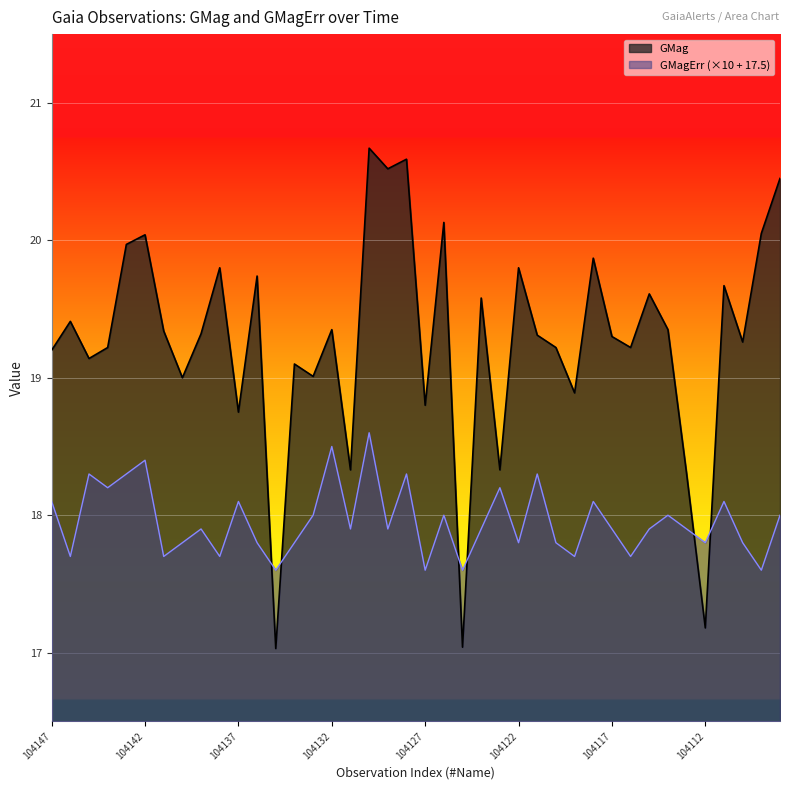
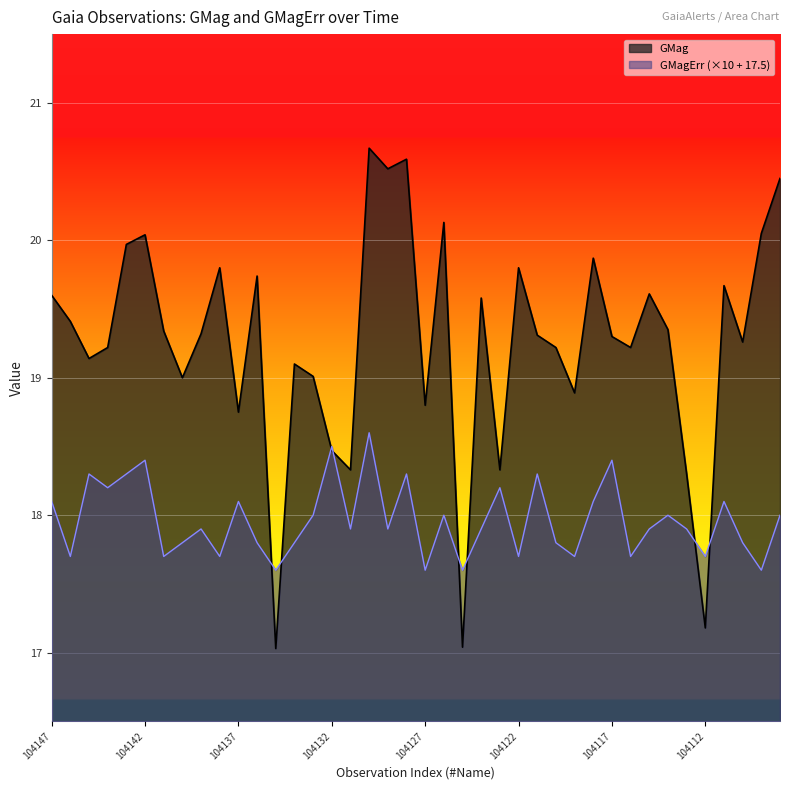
  {
    "GMag": {
-     "104147": 19.2,
+     "104147": 19.6,
      "104142": 20.04,
      "104137": 18.75,
-     "104132": 19.35,
+     "104132": 18.47,
      "104127": 18.80,
      "104122": 19.80,
      "104117": 19.30,
      "104112": 17.18
    },
    "GMagErr (×10 + 17.5)": {
      "104147": 18.10,
      "104142": 18.40,
      "104137": 18.10,
      "104132": 18.50,
      "104127": 17.60,
-     "104122": 17.80,
-     "104117": 17.90,
-     "104112": 17.80
+     "104122": 17.70,
+     "104117": 18.40,
+     "104112": 17.70
    }
  }
